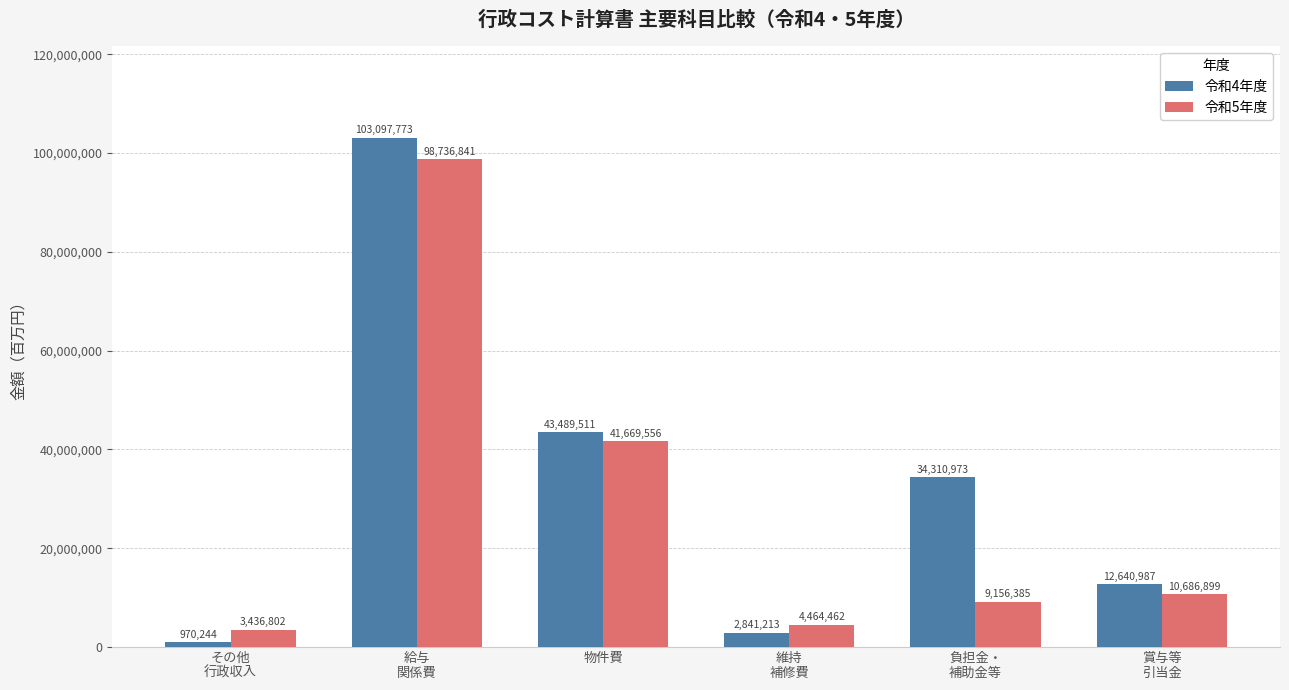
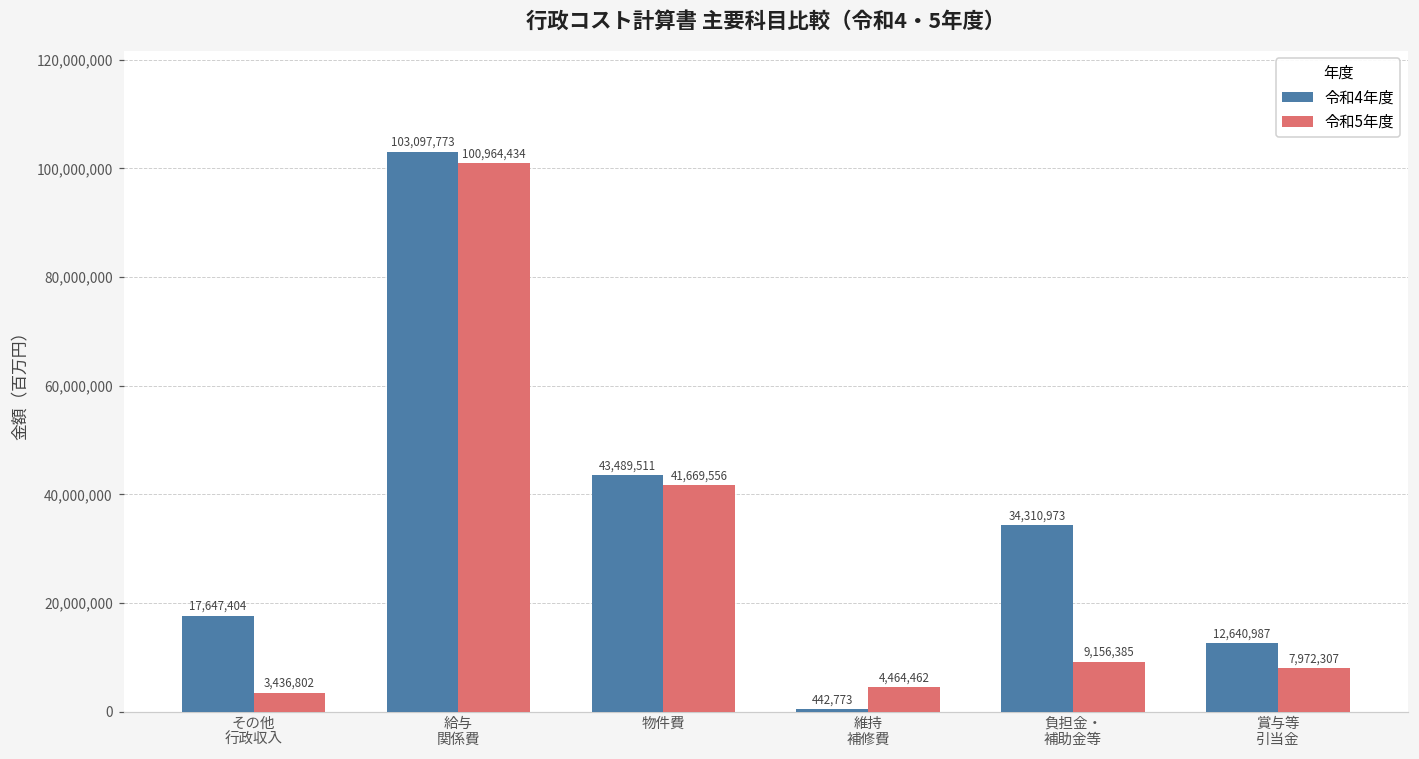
  {
    "令和4年度": {
-     "その他 行政収入": "970,244",
+     "その他 行政収入": "17,647,404",
      "給与 関係費": "103,097,773",
      "物件費": "43,489,511",
-     "維持 補修費": "2,841,213",
+     "維持 補修費": "442,773",
      "負担金・ 補助金等": "34,310,973",
      "賞与等 引当金": "12,640,987"
    },
    "令和5年度": {
      "その他 行政収入": "3,436,802",
-     "給与 関係費": "98,736,841",
+     "給与 関係費": "100,964,434",
      "物件費": "41,669,556",
      "維持 補修費": "4,464,462",
      "負担金・ 補助金等": "9,156,385",
-     "賞与等 引当金": "10,686,899"
+     "賞与等 引当金": "7,972,307"
    }
  }
